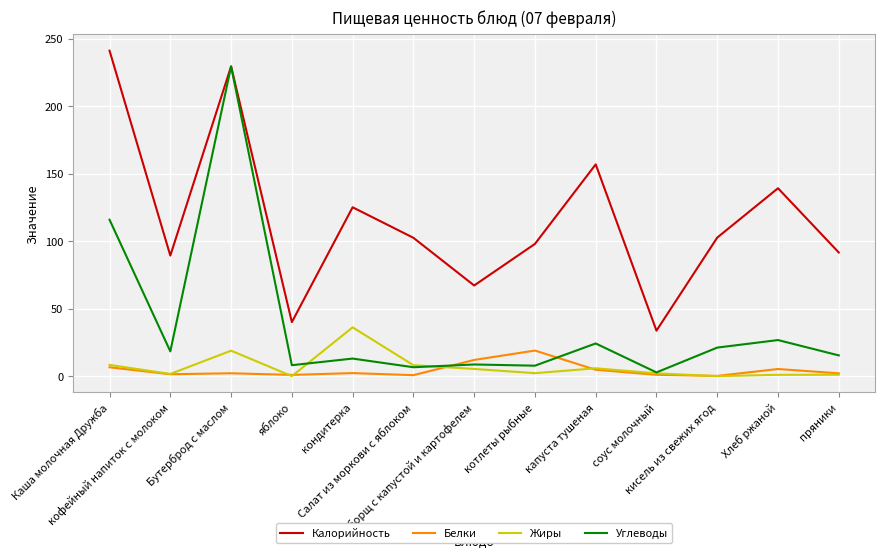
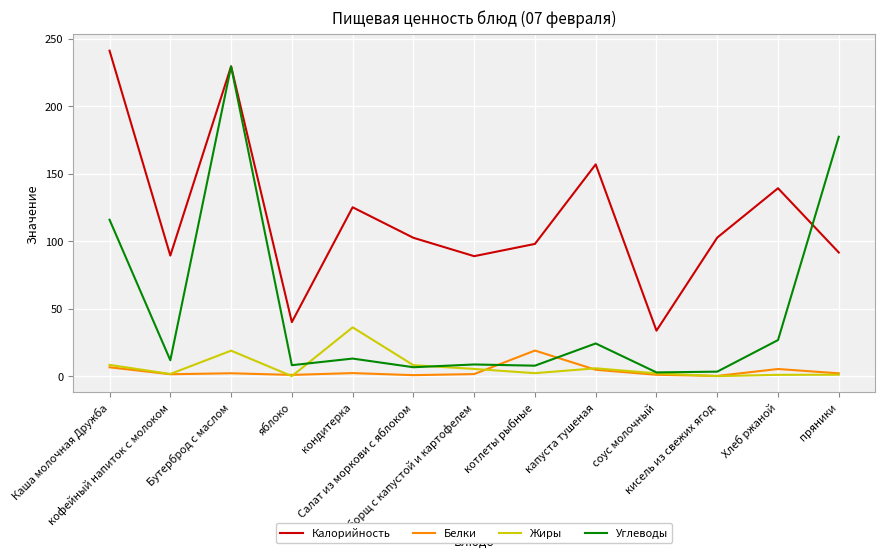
  {
    "Калорийность": {
      "Каша молочная Дружба": 241,
      "кофейный напиток с молоком": 89,
      "яблоко": 40,
      "кондитерка": 125,
      "Салат из моркови с яблоком": 102,
-     "борщ с капустой и картофелем": 67,
+     "борщ с капустой и картофелем": 89,
      "котлеты рыбные": 98,
      "капуста тушеная": 157,
      "соус молочный": 34,
      "кисель из свежих ягод": 103,
      "Хлеб ржаной": 139,
      "пряники": 92
    },
    "Белки": {
      "Бутерброд с маслом": 2,
      "кондитерка": 2,
      "Салат из моркови с яблоком": 1,
-     "борщ с капустой и картофелем": 12,
+     "борщ с капустой и картофелем": 2,
      "котлеты рыбные": 19,
      "Хлеб ржаной": 5
    },
    "Жиры": {
      "Бутерброд с маслом": 19,
      "кондитерка": 36,
      "борщ с капустой и картофелем": 5,
      "котлеты рыбные": 2,
      "Хлеб ржаной": 1
    },
    "Углеводы": {
      "Каша молочная Дружба": 116,
-     "кофейный напиток с молоком": 18,
+     "кофейный напиток с молоком": 12,
      "яблоко": 8,
      "кондитерка": 13,
      "борщ с капустой и картофелем": 9,
      "котлеты рыбные": 8,
      "капуста тушеная": 24,
-     "кисель из свежих ягод": 21,
+     "кисель из свежих ягод": 3,
      "Хлеб ржаной": 27,
-     "пряники": 15
+     "пряники": 177
    }
  }
